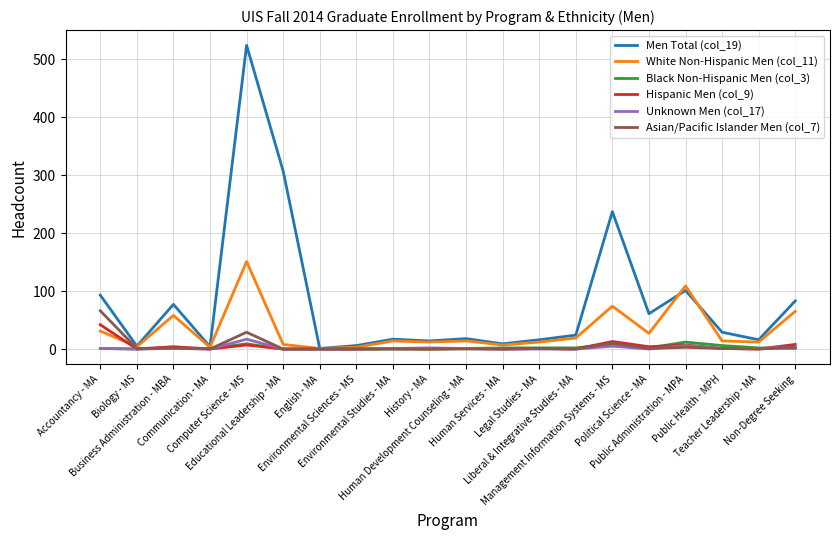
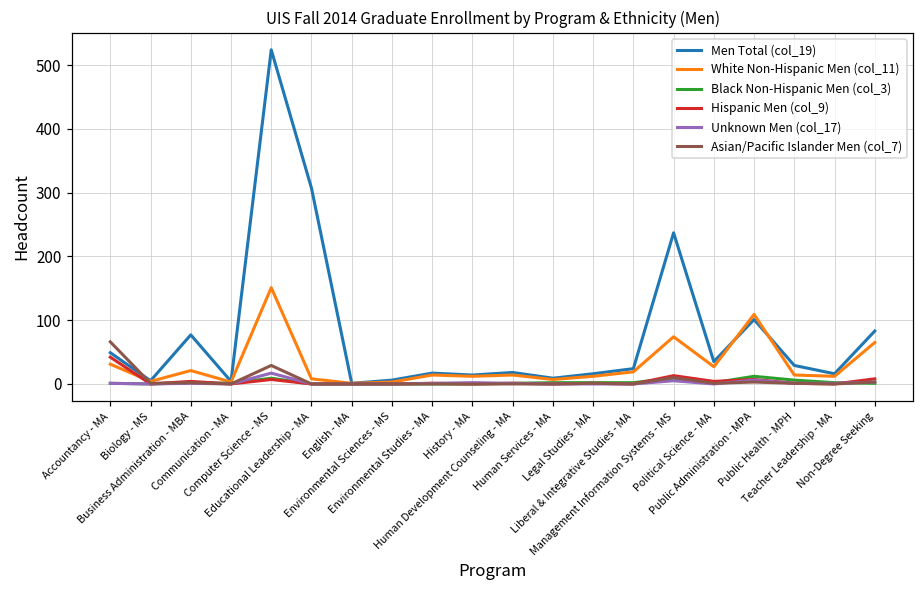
  {
    "Men Total (col_19)": {
-     "Accountancy - MA": 90,
+     "Accountancy - MA": 50,
      "Business Administration - MBA": 80,
      "Computer Science - MS": 520,
      "Educational Leadership - MA": 310,
      "Liberal & Integrative Studies - MA": 20,
      "Management Information Systems - MS": 240,
-     "Political Science - MA": 60,
+     "Political Science - MA": 40,
      "Public Administration - MPA": 100,
      "Public Health - MPH": 30,
      "Non-Degree Seeking": 80
    },
    "White Non-Hispanic Men (col_11)": {
      "Accountancy - MA": 30,
-     "Business Administration - MBA": 60,
+     "Business Administration - MBA": 20,
      "Computer Science - MS": 150,
      "Educational Leadership - MA": 10,
      "Liberal & Integrative Studies - MA": 20,
      "Management Information Systems - MS": 70,
      "Political Science - MA": 30,
      "Public Administration - MPA": 110,
      "Public Health - MPH": 10,
      "Non-Degree Seeking": 70
    },
    "Black Non-Hispanic Men (col_3)": {
      "Public Administration - MPA": 10,
      "Public Health - MPH": 10
    },
    "Hispanic Men (col_9)": {
      "Accountancy - MA": 40,
      "Non-Degree Seeking": 10
    },
    "Unknown Men (col_17)": {
      "Computer Science - MS": 20
    },
    "Asian/Pacific Islander Men (col_7)": {
      "Accountancy - MA": 70,
      "Computer Science - MS": 30
    }
  }
